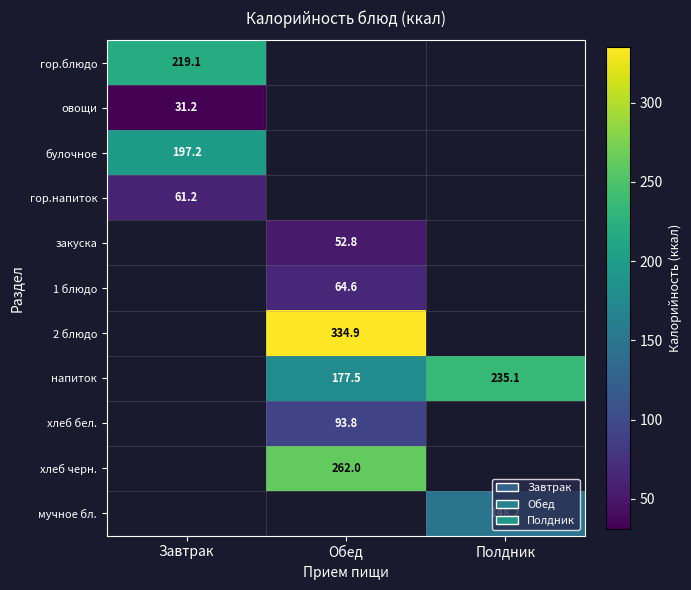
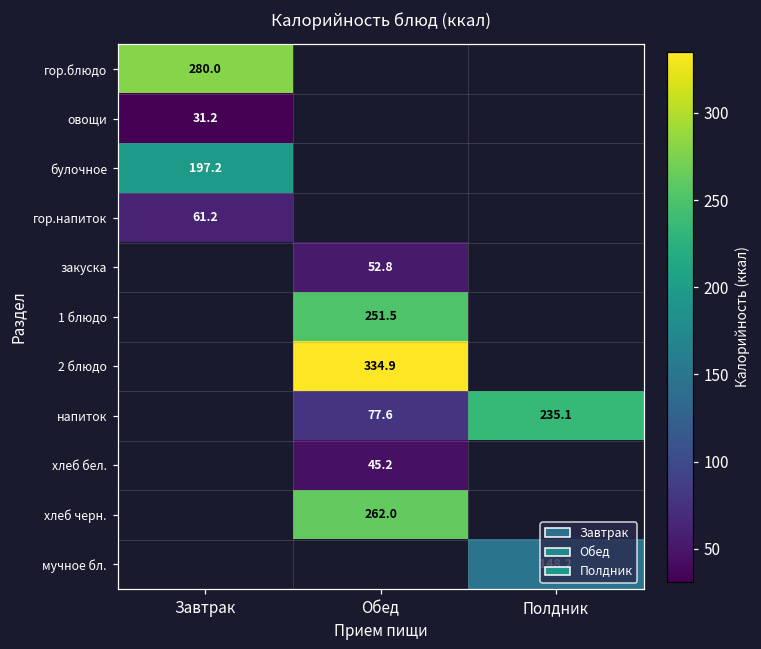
  {
    "гор.блюдо": {
-     "Завтрак": 219.1
+     "Завтрак": 280.0
    },
    "овощи": {
      "Завтрак": 31.2
    },
    "булочное": {
      "Завтрак": 197.2
    },
    "гор.напиток": {
      "Завтрак": 61.2
    },
    "закуска": {
      "Обед": 52.8
    },
    "1 блюдо": {
-     "Обед": 64.6
+     "Обед": 251.5
    },
    "2 блюдо": {
      "Обед": 334.9
    },
    "напиток": {
-     "Обед": 177.5,
+     "Обед": 77.6,
      "Полдник": 235.1
    },
    "хлеб бел.": {
-     "Обед": 93.8
+     "Обед": 45.2
    },
    "хлеб черн.": {
      "Обед": 262.0
    }
  }
